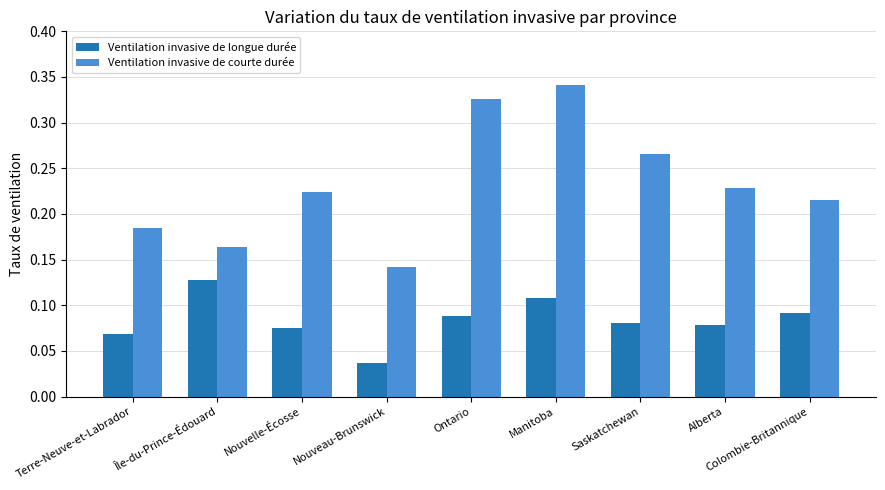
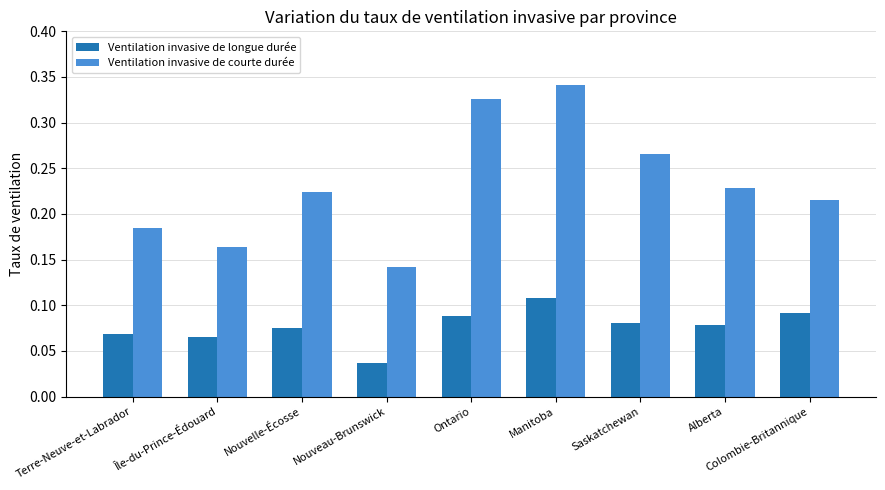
  {
    "Ventilation invasive de longue durée": {
      "Terre-Neuve-et-Labrador": 0.07,
-     "Île-du-Prince-Édouard": 0.13,
+     "Île-du-Prince-Édouard": 0.07,
      "Nouvelle-Écosse": 0.08,
      "Nouveau-Brunswick": 0.04,
      "Ontario": 0.09,
      "Manitoba": 0.11,
      "Saskatchewan": 0.08,
      "Alberta": 0.08,
      "Colombie-Britannique": 0.09
    },
    "Ventilation invasive de courte durée": {
      "Terre-Neuve-et-Labrador": 0.18,
      "Île-du-Prince-Édouard": 0.16,
      "Nouvelle-Écosse": 0.22,
      "Nouveau-Brunswick": 0.14,
      "Ontario": 0.33,
      "Manitoba": 0.34,
      "Saskatchewan": 0.27,
      "Alberta": 0.23,
      "Colombie-Britannique": 0.22
    }
  }
